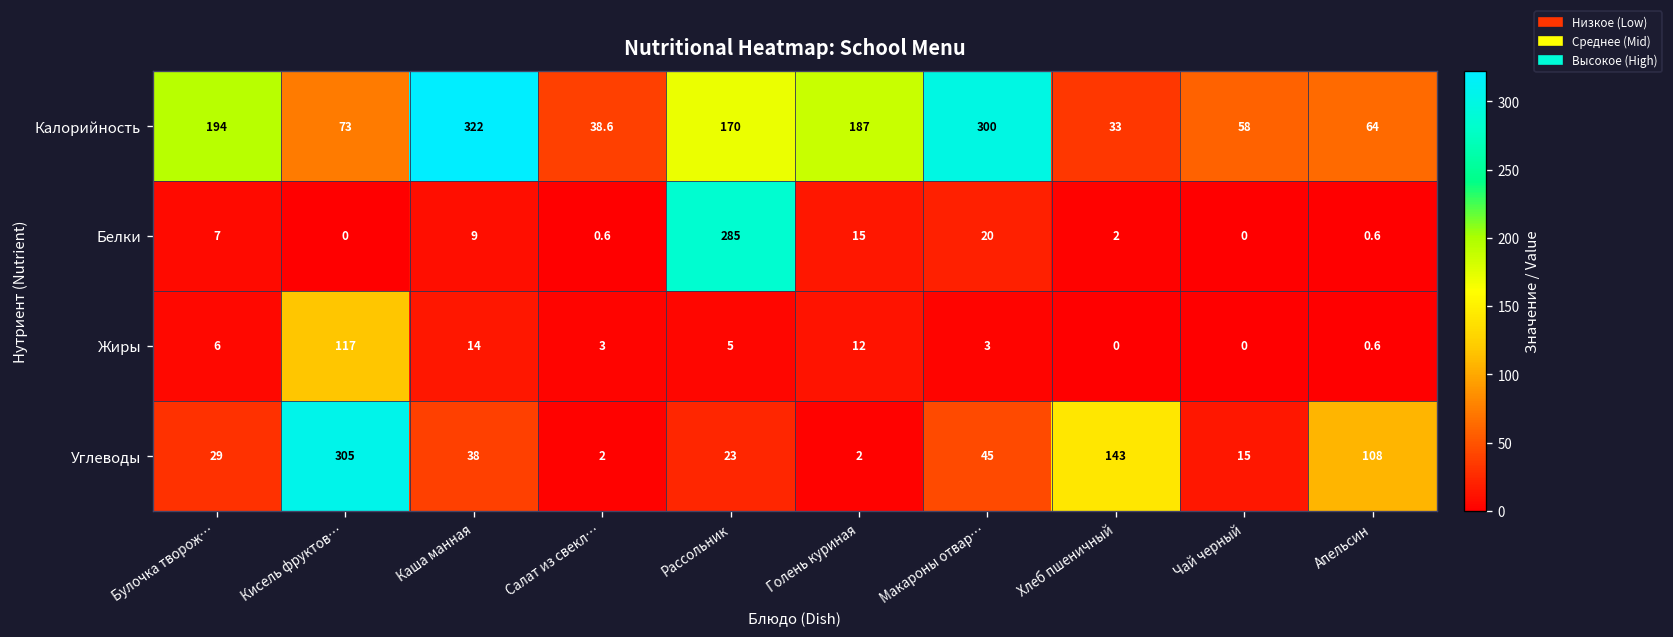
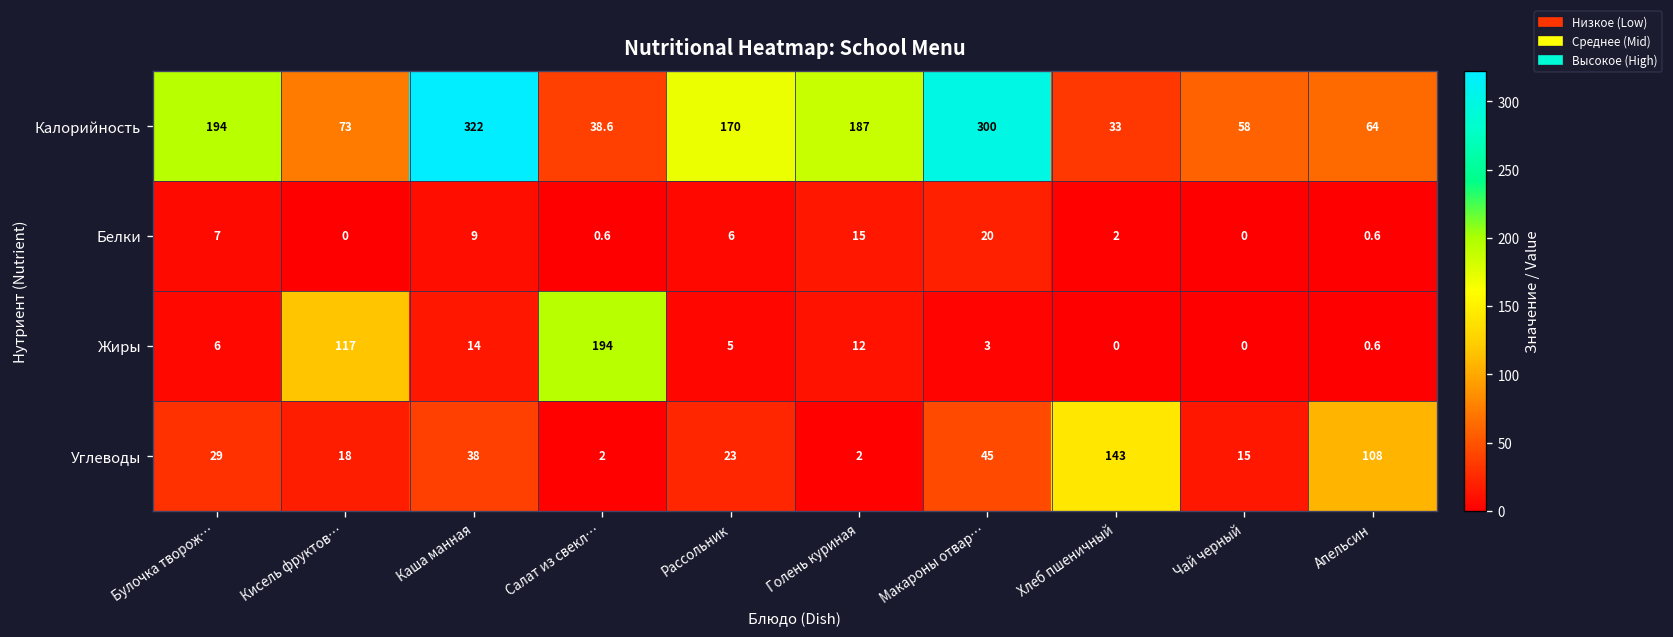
  {
    "Калорийность": {
      "Булочка творож…": 194,
      "Кисель фруктов…": 73,
      "Каша манная": 322,
      "Салат из свекл…": 38.6,
      "Рассольник": 170,
      "Голень куриная": 187,
      "Макароны отвар…": 300,
      "Хлеб пшеничный": 33,
      "Чай черный": 58,
      "Апельсин": 64
    },
    "Белки": {
      "Булочка творож…": 7,
      "Кисель фруктов…": 0,
      "Каша манная": 9,
      "Салат из свекл…": 0.6,
-     "Рассольник": 285,
+     "Рассольник": 6,
      "Голень куриная": 15,
      "Макароны отвар…": 20,
      "Хлеб пшеничный": 2,
      "Чай черный": 0,
      "Апельсин": 0.6
    },
    "Жиры": {
      "Булочка творож…": 6,
      "Кисель фруктов…": 117,
      "Каша манная": 14,
-     "Салат из свекл…": 3,
+     "Салат из свекл…": 194,
      "Рассольник": 5,
      "Голень куриная": 12,
      "Макароны отвар…": 3,
      "Хлеб пшеничный": 0,
      "Чай черный": 0,
      "Апельсин": 0.6
    },
    "Углеводы": {
      "Булочка творож…": 29,
-     "Кисель фруктов…": 305,
+     "Кисель фруктов…": 18,
      "Каша манная": 38,
      "Салат из свекл…": 2,
      "Рассольник": 23,
      "Голень куриная": 2,
      "Макароны отвар…": 45,
      "Хлеб пшеничный": 143,
      "Чай черный": 15,
      "Апельсин": 108
    }
  }
